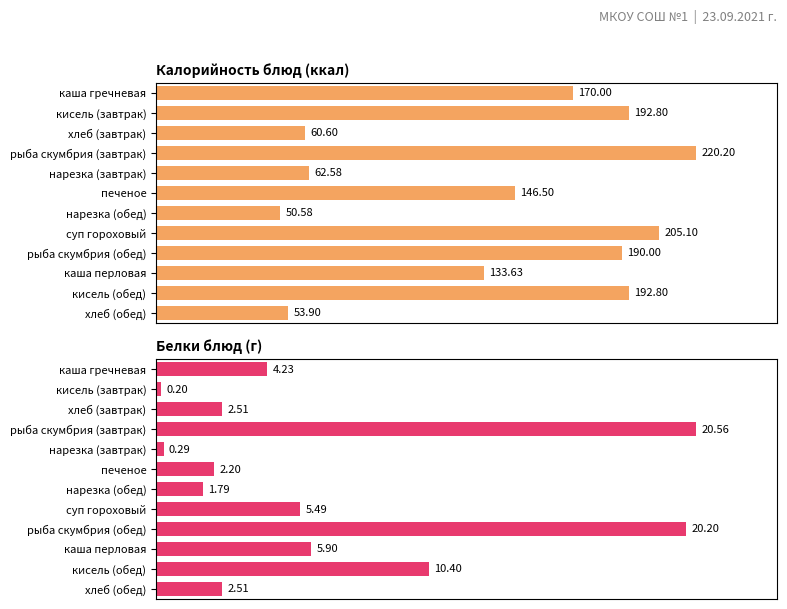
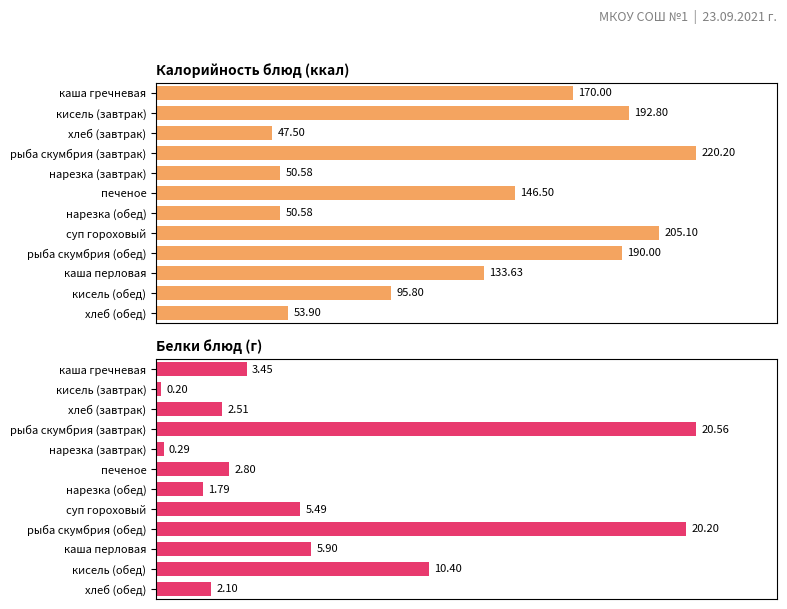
  {
    "Калорийность блюд (ккал)": {
      "каша гречневая": 170.00,
      "кисель (завтрак)": 192.80,
-     "хлеб (завтрак)": 60.60,
+     "хлеб (завтрак)": 47.50,
      "рыба скумбрия (завтрак)": 220.20,
-     "нарезка (завтрак)": 62.58,
+     "нарезка (завтрак)": 50.58,
      "печеное": 146.50,
      "нарезка (обед)": 50.58,
      "суп гороховый": 205.10,
      "рыба скумбрия (обед)": 190.00,
      "каша перловая": 133.63,
-     "кисель (обед)": 192.80,
+     "кисель (обед)": 95.80,
      "хлеб (обед)": 53.90
    },
    "Белки блюд (г)": {
-     "каша гречневая": 4.23,
+     "каша гречневая": 3.45,
      "кисель (завтрак)": 0.20,
      "хлеб (завтрак)": 2.51,
      "рыба скумбрия (завтрак)": 20.56,
      "нарезка (завтрак)": 0.29,
-     "печеное": 2.20,
+     "печеное": 2.80,
      "нарезка (обед)": 1.79,
      "суп гороховый": 5.49,
      "рыба скумбрия (обед)": 20.20,
      "каша перловая": 5.90,
      "кисель (обед)": 10.40,
-     "хлеб (обед)": 2.51
+     "хлеб (обед)": 2.10
    }
  }
